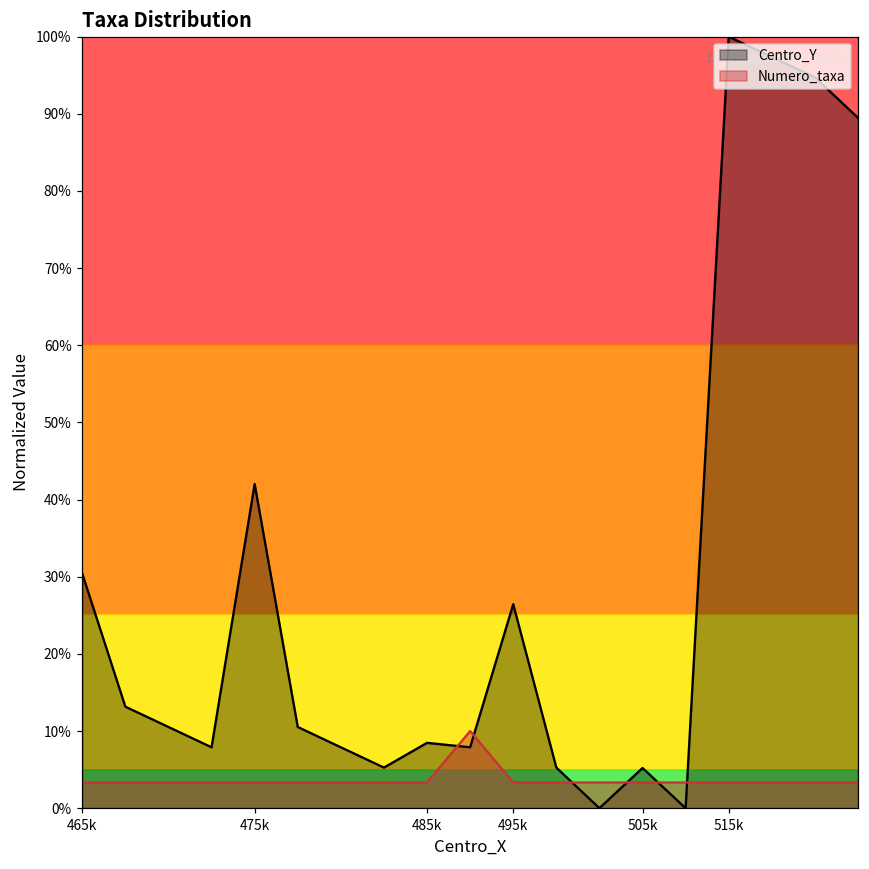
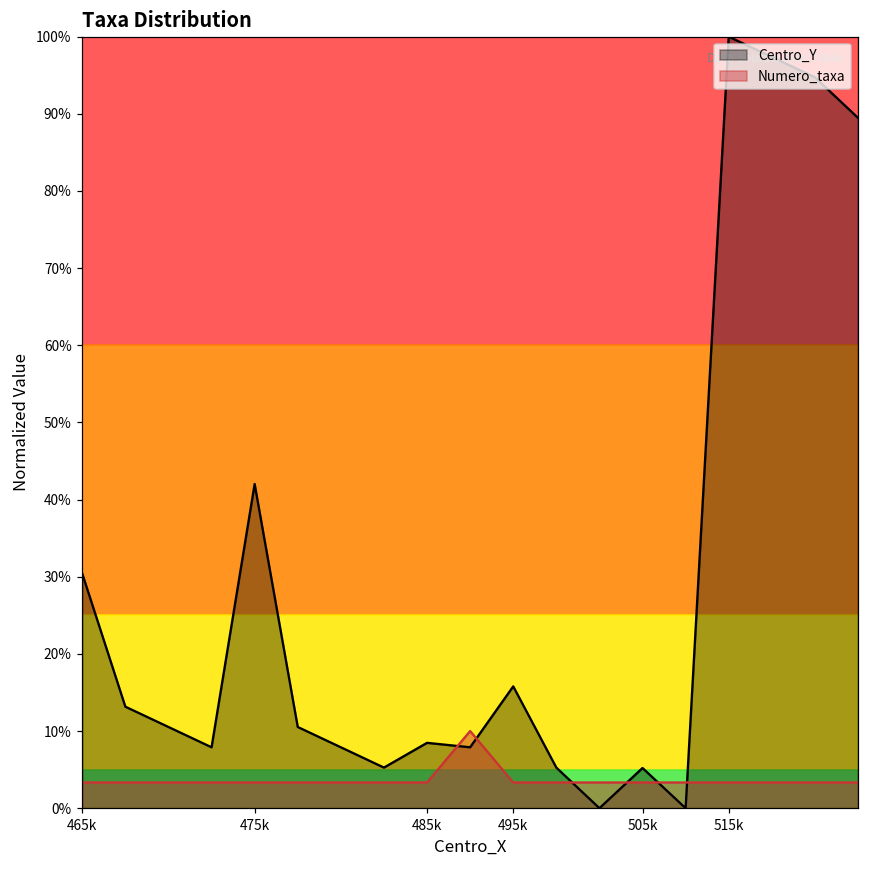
  {
    "Centro_Y": {
      "465k": "30%",
      "475k": "42%",
      "485k": "8%",
-     "495k": "26%",
+     "495k": "16%",
      "505k": "5%",
      "515k": "100%"
    },
    "Numero_taxa": {
      "465k": "3%",
      "475k": "3%",
      "485k": "3%",
      "495k": "3%",
      "505k": "3%",
      "515k": "3%"
    }
  }
